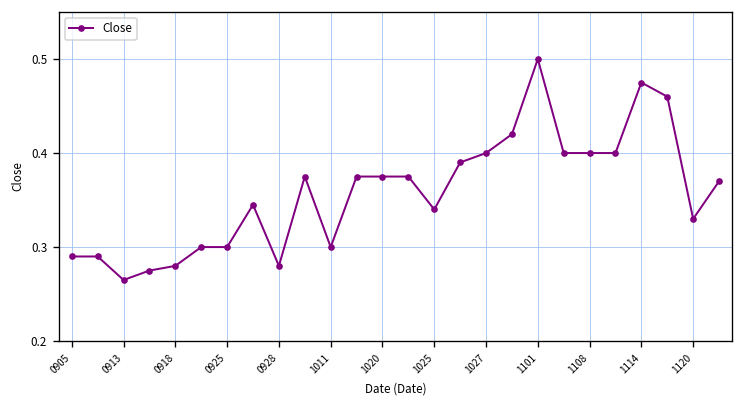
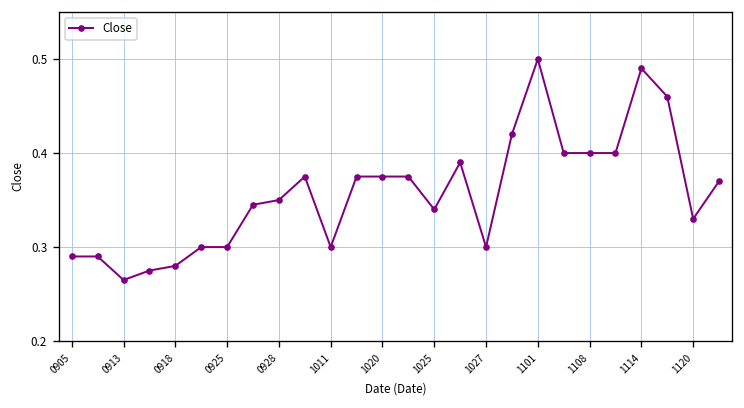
  {
    "0905": 0.29,
    "0913": 0.27,
    "0918": 0.28,
    "0925": 0.30,
-   "0928": 0.28,
+   "0928": 0.35,
    "1011": 0.30,
    "1020": 0.38,
    "1025": 0.34,
-   "1027": 0.4,
+   "1027": 0.3,
    "1101": 0.50,
    "1108": 0.40,
-   "1114": 0.48,
+   "1114": 0.49,
    "1120": 0.33
  }
